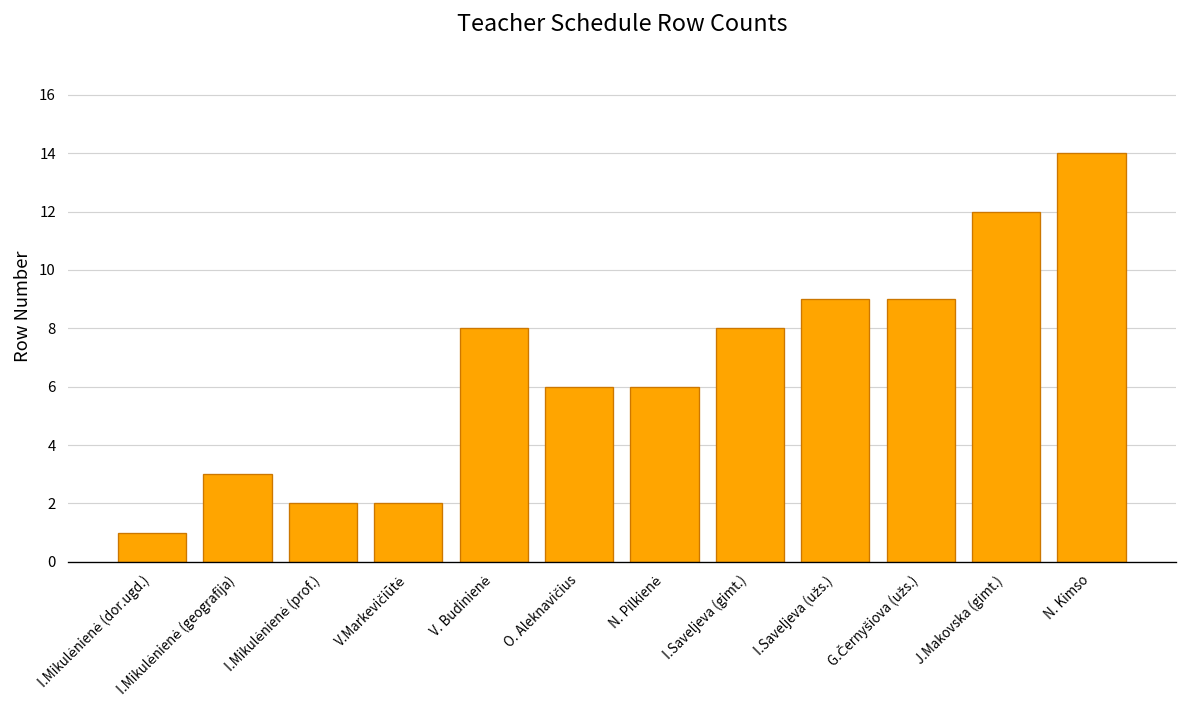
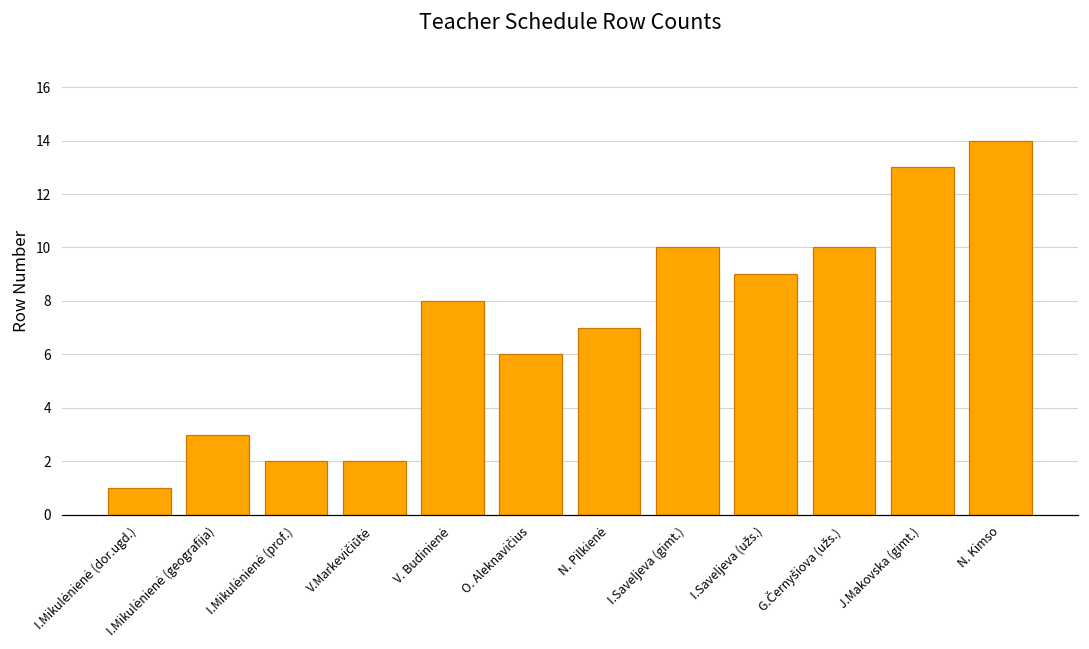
  {
    "I.Mikulėnienė (dor.ugd.)": 1,
    "I.Mikulėnienė (geografija)": 3,
    "I.Mikulėnienė (prof.)": 2,
    "V.Markevičiūtė": 2,
    "V. Budinienė": 8,
    "O. Aleknavičius": 6,
-   "N. Pilkienė": 6,
-   "I.Saveljeva (gimt.)": 8,
+   "N. Pilkienė": 7,
+   "I.Saveljeva (gimt.)": 10,
    "I.Saveljeva (užs.)": 9,
-   "G.Černyšiova (užs.)": 9,
-   "J.Makovska (gimt.)": 12,
+   "G.Černyšiova (užs.)": 10,
+   "J.Makovska (gimt.)": 13,
    "N. Kimso": 14
  }
